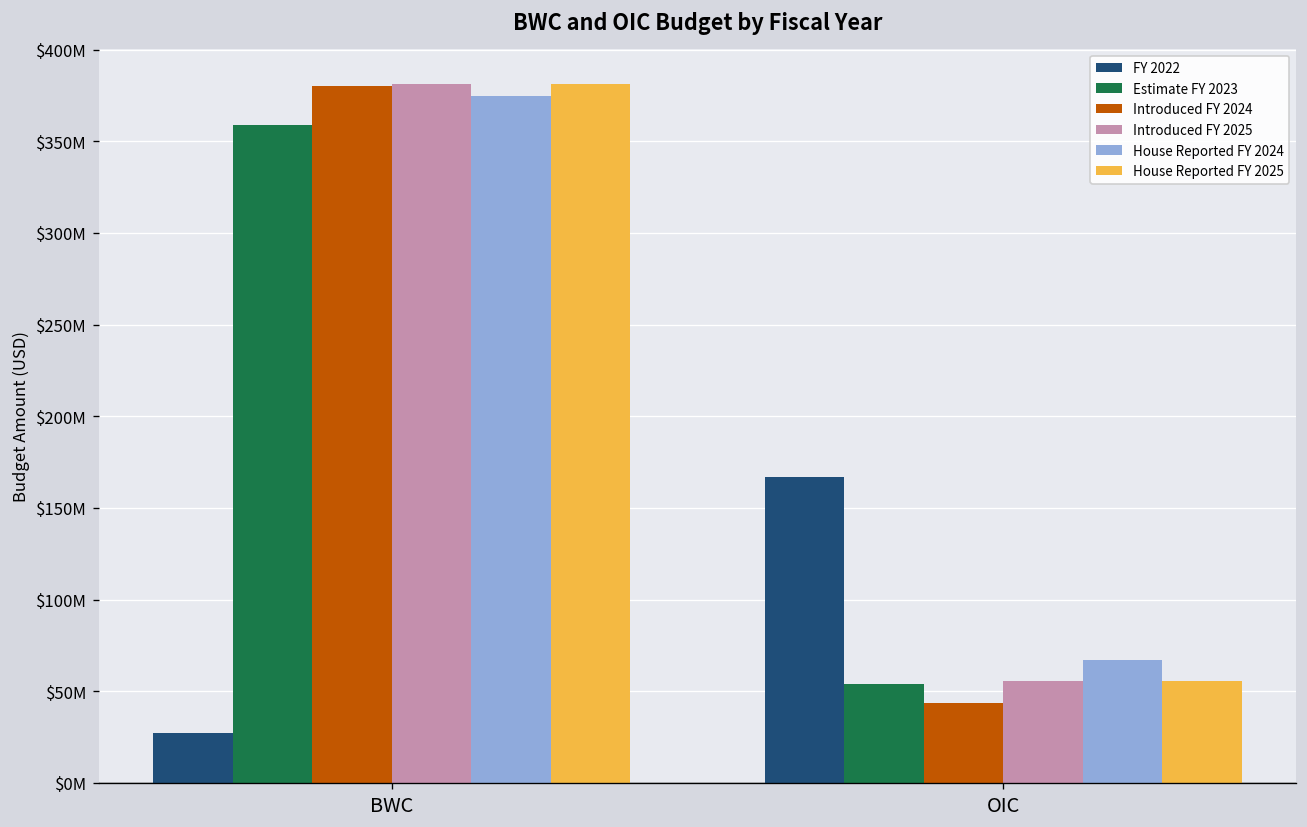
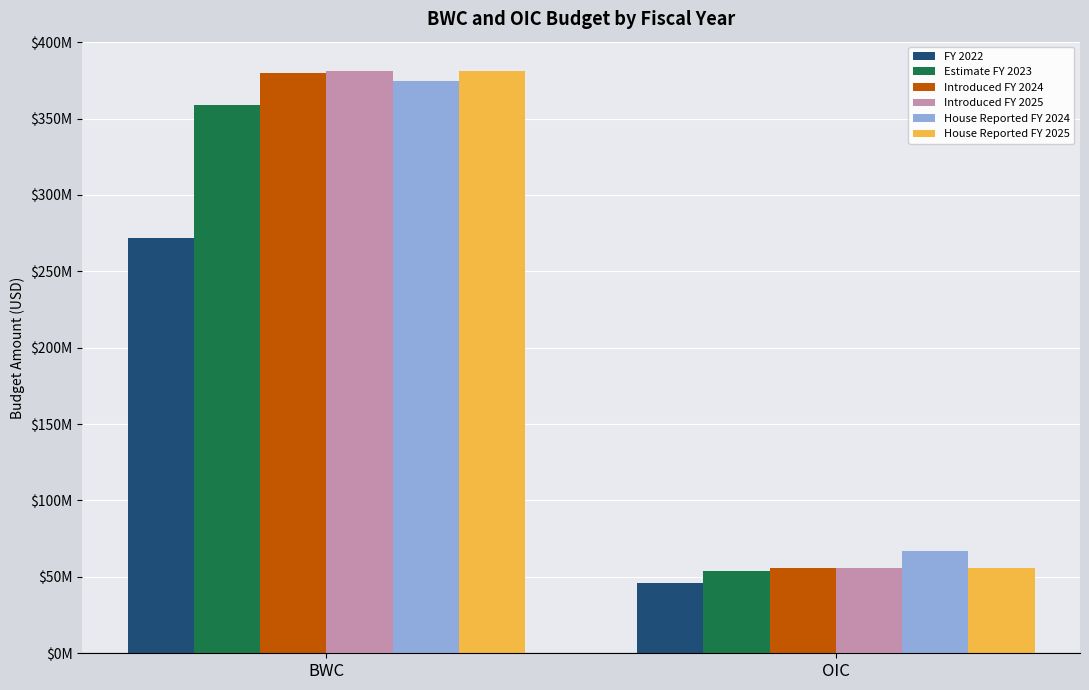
  {
    "FY 2022": {
-     "BWC": "$27000000",
-     "OIC": "$167000000"
+     "BWC": "$272000000",
+     "OIC": "$46000000"
    },
    "Estimate FY 2023": {
      "BWC": "$359000000",
      "OIC": "$54000000"
    },
    "Introduced FY 2024": {
      "BWC": "$380000000",
-     "OIC": "$44000000"
+     "OIC": "$56000000"
    },
    "Introduced FY 2025": {
      "BWC": "$381000000",
      "OIC": "$56000000"
    },
    "House Reported FY 2024": {
      "BWC": "$375000000",
      "OIC": "$67000000"
    },
    "House Reported FY 2025": {
      "BWC": "$381000000",
      "OIC": "$56000000"
    }
  }
